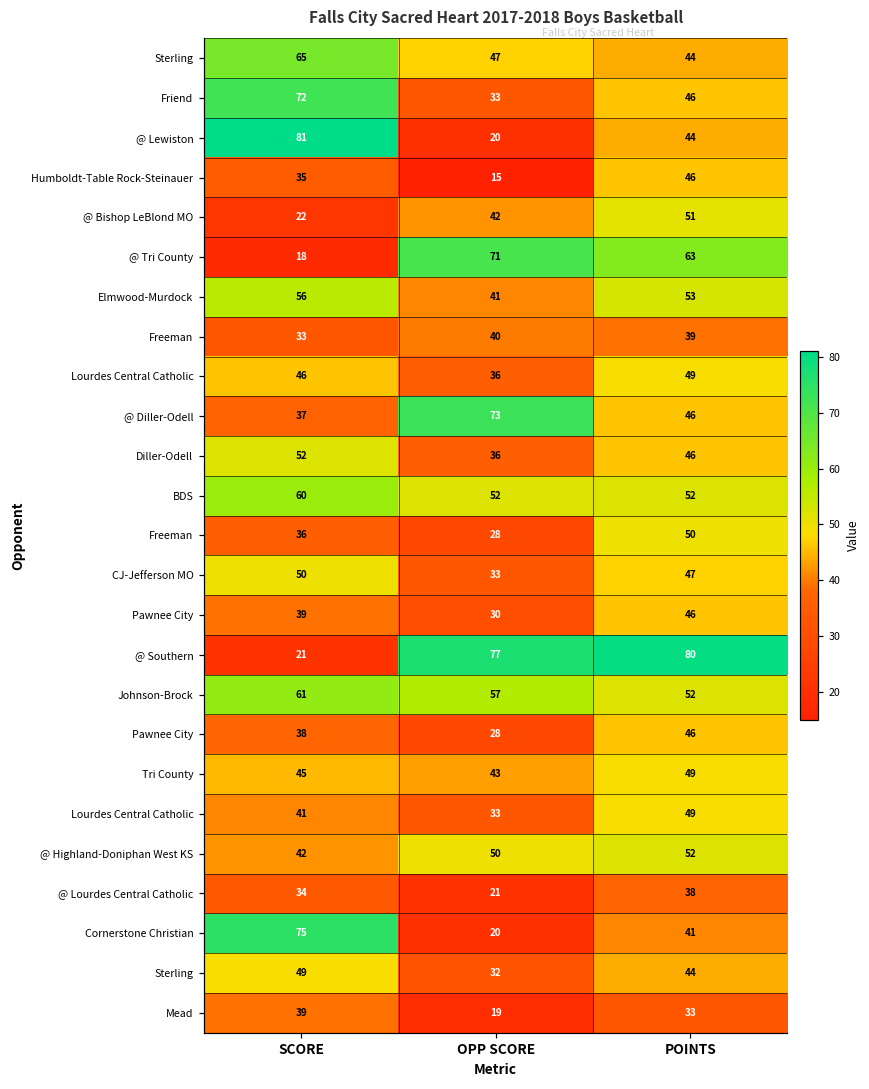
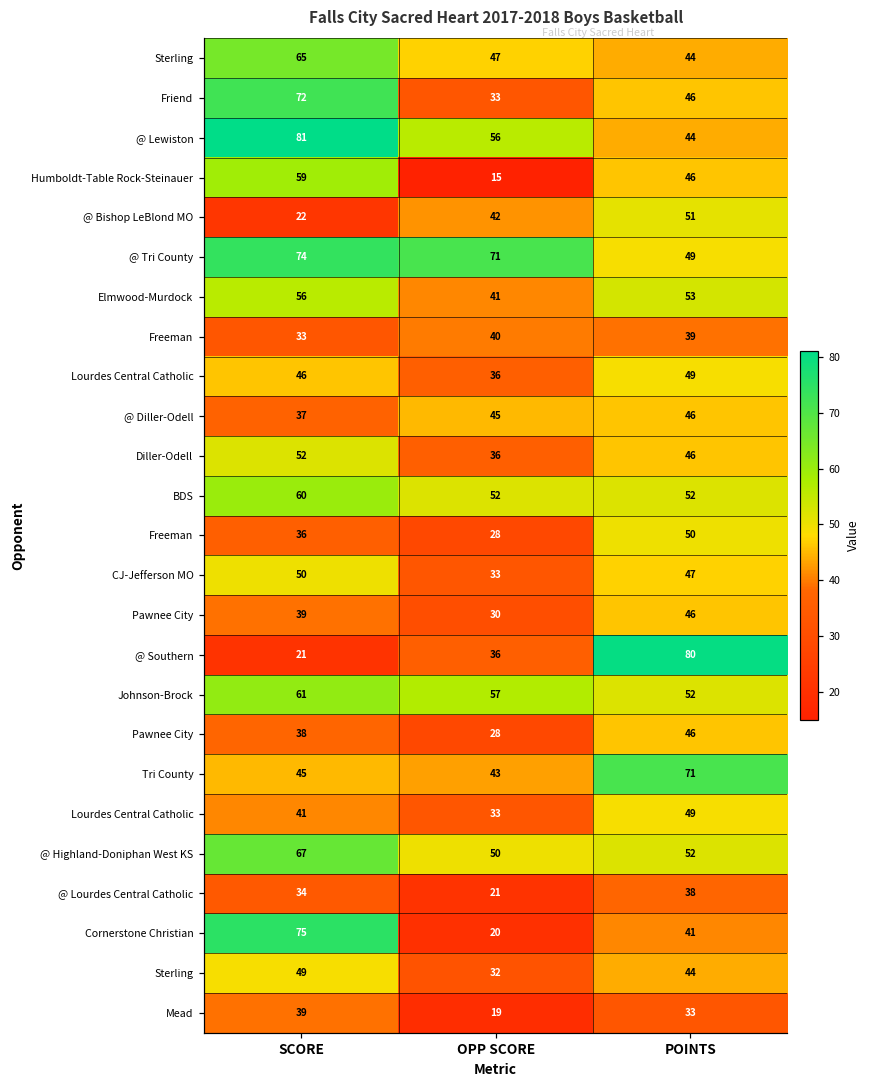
  {
    "Friend": {
      "SCORE": 72,
      "OPP SCORE": 33,
      "POINTS": 46
    },
    "@ Lewiston": {
      "SCORE": 81,
-     "OPP SCORE": 20,
+     "OPP SCORE": 56,
      "POINTS": 44
    },
    "Humboldt-Table Rock-Steinauer": {
-     "SCORE": 35,
+     "SCORE": 59,
      "OPP SCORE": 15,
      "POINTS": 46
    },
    "@ Bishop LeBlond MO": {
      "SCORE": 22,
      "OPP SCORE": 42,
      "POINTS": 51
    },
    "@ Tri County": {
-     "SCORE": 18,
+     "SCORE": 74,
      "OPP SCORE": 71,
-     "POINTS": 63
+     "POINTS": 49
    },
    "Elmwood-Murdock": {
      "SCORE": 56,
      "OPP SCORE": 41,
      "POINTS": 53
    },
    "@ Diller-Odell": {
      "SCORE": 37,
-     "OPP SCORE": 73,
+     "OPP SCORE": 45,
      "POINTS": 46
    },
    "Diller-Odell": {
      "SCORE": 52,
      "OPP SCORE": 36,
      "POINTS": 46
    },
    "BDS": {
      "SCORE": 60,
      "OPP SCORE": 52,
      "POINTS": 52
    },
    "CJ-Jefferson MO": {
      "SCORE": 50,
      "OPP SCORE": 33,
      "POINTS": 47
    },
    "@ Southern": {
      "SCORE": 21,
-     "OPP SCORE": 77,
+     "OPP SCORE": 36,
      "POINTS": 80
    },
    "Johnson-Brock": {
      "SCORE": 61,
      "OPP SCORE": 57,
      "POINTS": 52
    },
    "Tri County": {
      "SCORE": 45,
      "OPP SCORE": 43,
-     "POINTS": 49
+     "POINTS": 71
    },
    "@ Highland-Doniphan West KS": {
-     "SCORE": 42,
+     "SCORE": 67,
      "OPP SCORE": 50,
      "POINTS": 52
    },
    "@ Lourdes Central Catholic": {
      "SCORE": 34,
      "OPP SCORE": 21,
      "POINTS": 38
    },
    "Cornerstone Christian": {
      "SCORE": 75,
      "OPP SCORE": 20,
      "POINTS": 41
    },
    "Mead": {
      "SCORE": 39,
      "OPP SCORE": 19,
      "POINTS": 33
    }
  }
